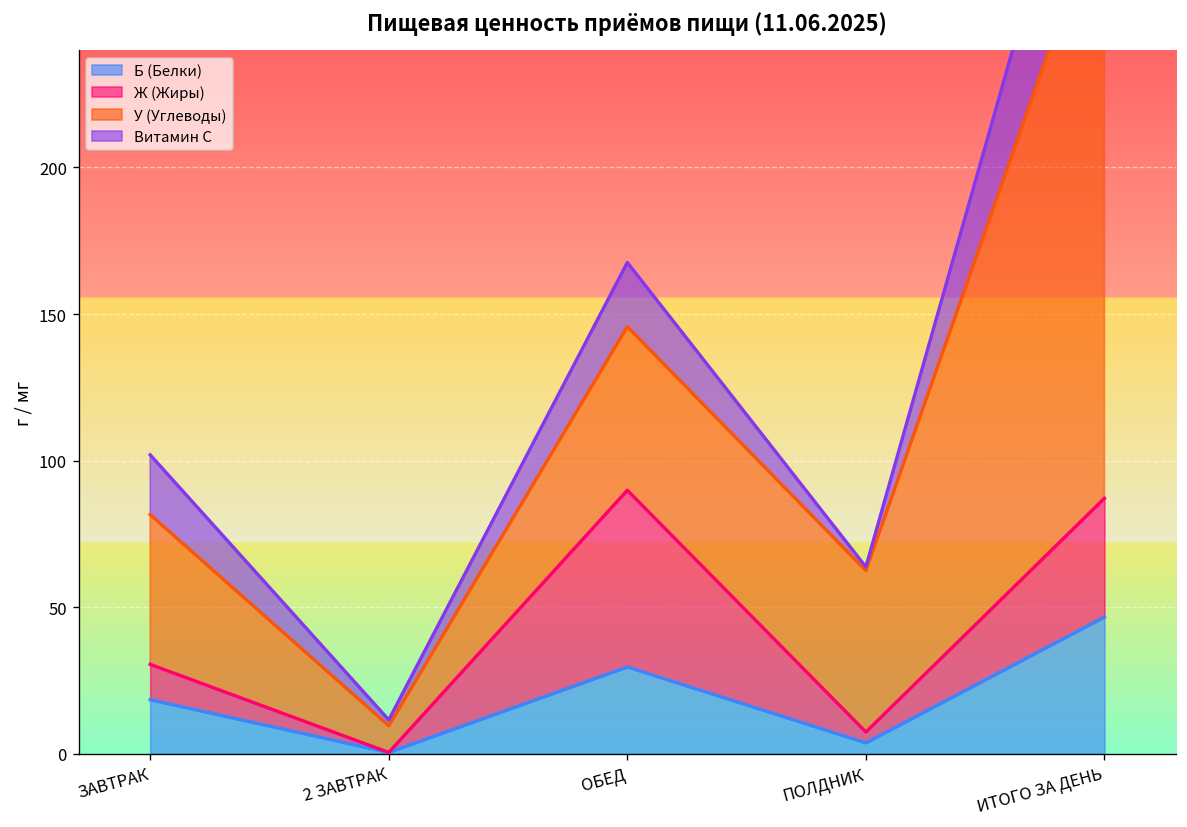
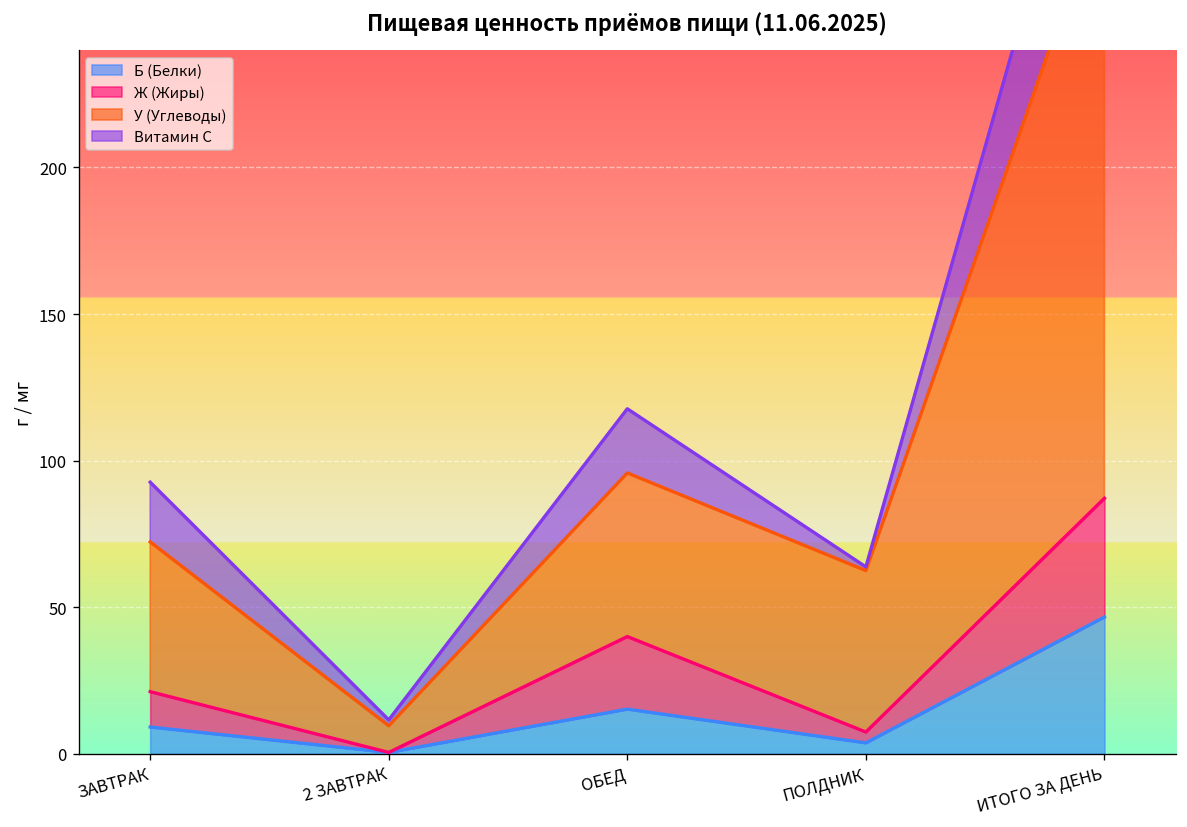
  {
    "Б (Белки)": {
-     "ЗАВТРАК": 18,
-     "ОБЕД": 30,
+     "ЗАВТРАК": 9,
+     "ОБЕД": 15,
      "ПОЛДНИК": 4,
      "ИТОГО ЗА ДЕНЬ": 47
    },
    "Ж (Жиры)": {
      "ЗАВТРАК": 12,
-     "ОБЕД": 60,
+     "ОБЕД": 25,
      "ПОЛДНИК": 4,
      "ИТОГО ЗА ДЕНЬ": 41
    },
    "У (Углеводы)": {
      "ЗАВТРАК": 51,
      "2 ЗАВТРАК": 9,
      "ОБЕД": 56,
      "ПОЛДНИК": 55
    },
    "Витамин С": {
      "ЗАВТРАК": 20,
      "2 ЗАВТРАК": 2,
      "ОБЕД": 22,
      "ПОЛДНИК": 1
    }
  }
